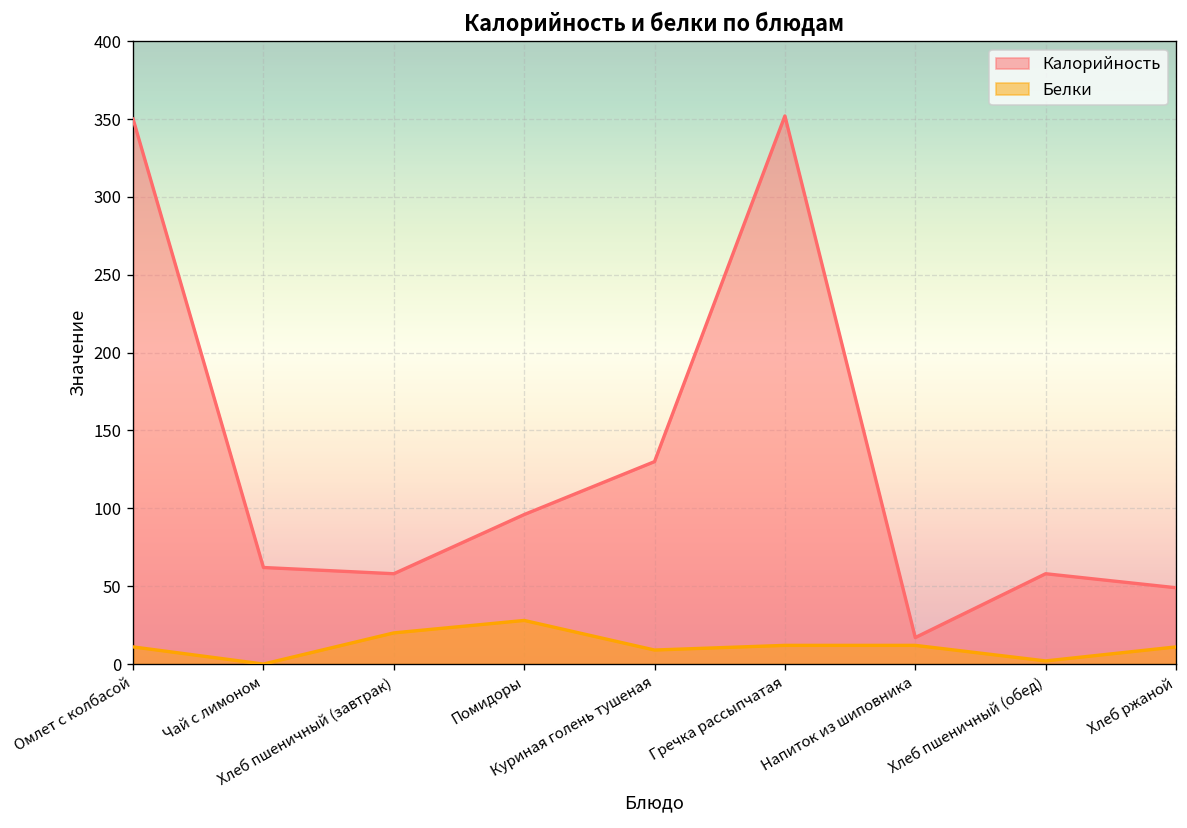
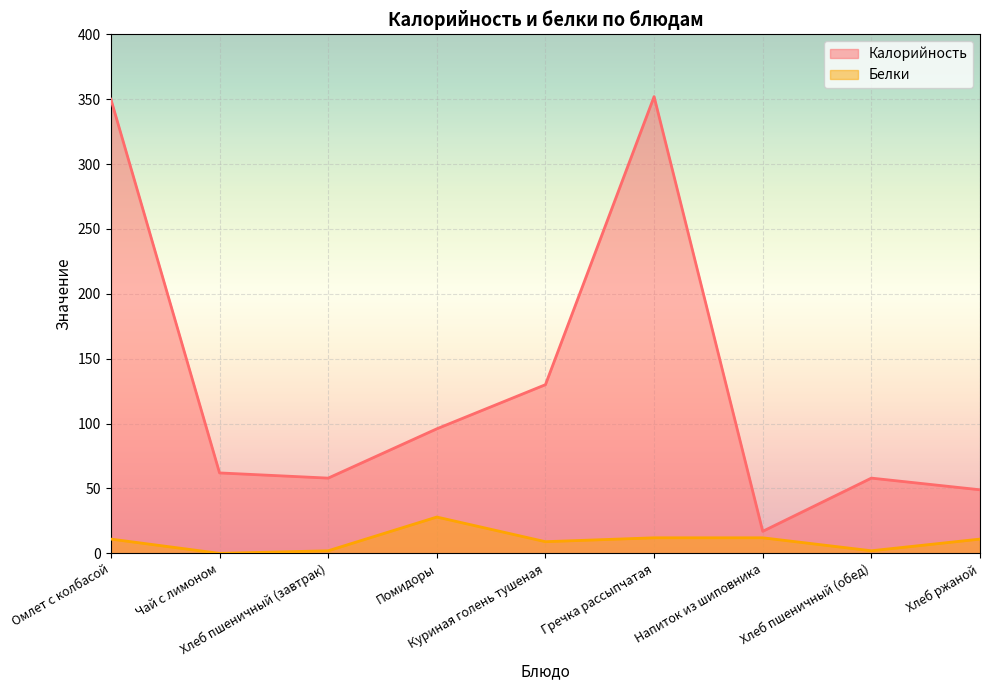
  {
    "Калорийность": {
      "Омлет с колбасой": 350,
      "Чай с лимоном": 62,
      "Хлеб пшеничный (завтрак)": 58,
      "Помидоры": 96,
      "Куриная голень тушеная": 130,
      "Гречка рассыпчатая": 352,
      "Напиток из шиповника": 17,
      "Хлеб пшеничный (обед)": 58,
      "Хлеб ржаной": 49
    },
    "Белки": {
      "Омлет с колбасой": 11,
      "Чай с лимоном": 0,
-     "Хлеб пшеничный (завтрак)": 20,
+     "Хлеб пшеничный (завтрак)": 2,
      "Помидоры": 28,
      "Куриная голень тушеная": 9,
      "Гречка рассыпчатая": 12,
      "Напиток из шиповника": 12,
      "Хлеб пшеничный (обед)": 2,
      "Хлеб ржаной": 11
    }
  }
